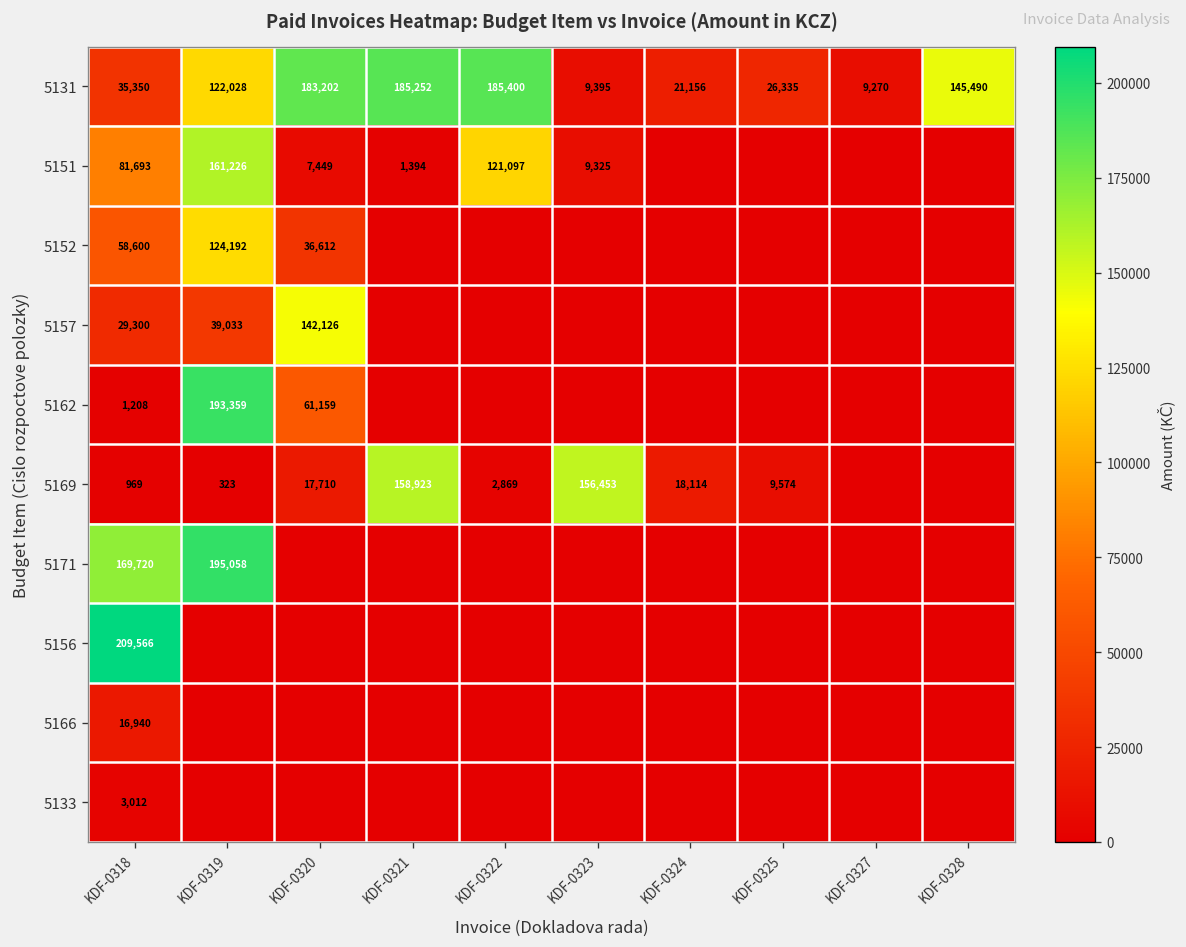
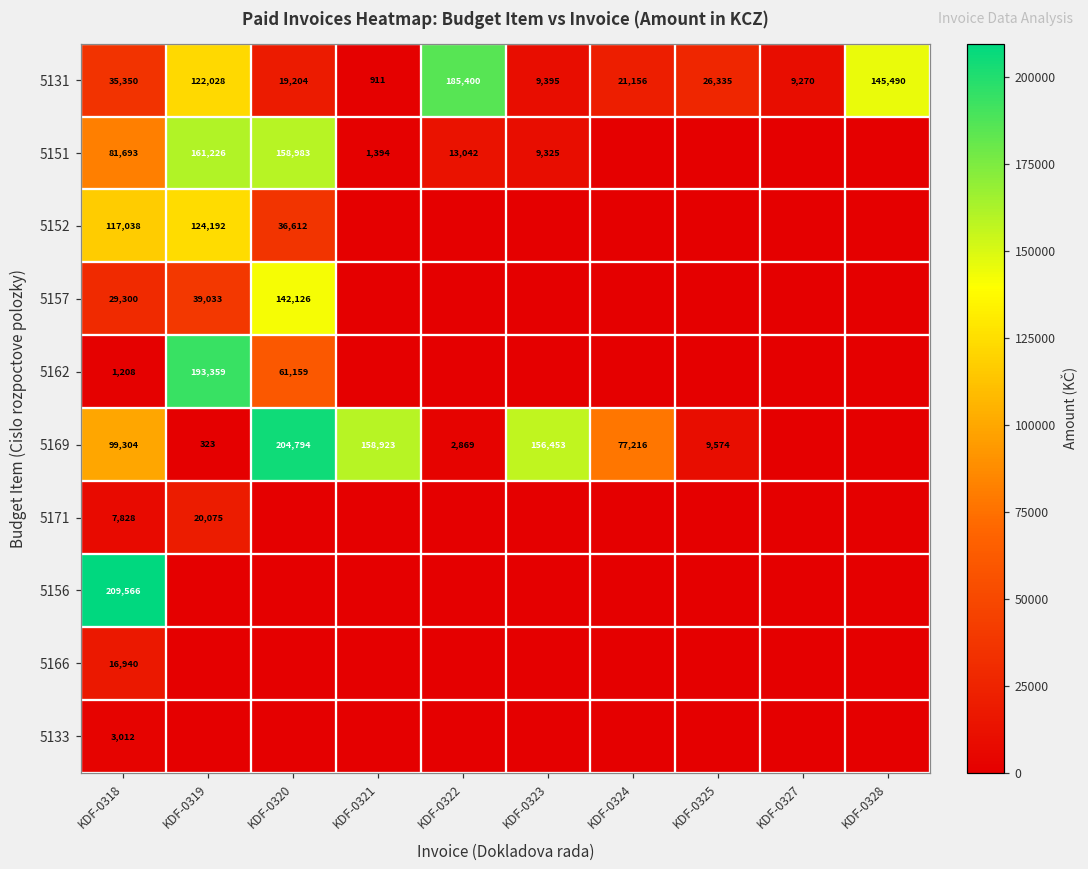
  {
    "5131": {
      "KDF-0318": "35,350",
      "KDF-0319": "122,028",
-     "KDF-0320": "183,202",
-     "KDF-0321": "185,252",
+     "KDF-0320": "19,204",
+     "KDF-0321": "911",
      "KDF-0322": "185,400",
      "KDF-0323": "9,395",
      "KDF-0324": "21,156",
      "KDF-0325": "26,335",
      "KDF-0327": "9,270",
      "KDF-0328": "145,490"
    },
    "5151": {
      "KDF-0318": "81,693",
      "KDF-0319": "161,226",
-     "KDF-0320": "7,449",
+     "KDF-0320": "158,983",
      "KDF-0321": "1,394",
-     "KDF-0322": "121,097",
+     "KDF-0322": "13,042",
      "KDF-0323": "9,325"
    },
    "5152": {
-     "KDF-0318": "58,600",
+     "KDF-0318": "117,038",
      "KDF-0319": "124,192",
      "KDF-0320": "36,612"
    },
    "5157": {
      "KDF-0318": "29,300",
      "KDF-0319": "39,033",
      "KDF-0320": "142,126"
    },
    "5162": {
      "KDF-0318": "1,208",
      "KDF-0319": "193,359",
      "KDF-0320": "61,159"
    },
    "5169": {
-     "KDF-0318": "969",
+     "KDF-0318": "99,304",
      "KDF-0319": "323",
-     "KDF-0320": "17,710",
+     "KDF-0320": "204,794",
      "KDF-0321": "158,923",
      "KDF-0322": "2,869",
      "KDF-0323": "156,453",
-     "KDF-0324": "18,114",
+     "KDF-0324": "77,216",
      "KDF-0325": "9,574"
    },
    "5171": {
-     "KDF-0318": "169,720",
-     "KDF-0319": "195,058"
+     "KDF-0318": "7,828",
+     "KDF-0319": "20,075"
    },
    "5156": {
      "KDF-0318": "209,566"
    },
    "5166": {
      "KDF-0318": "16,940"
    },
    "5133": {
      "KDF-0318": "3,012"
    }
  }
